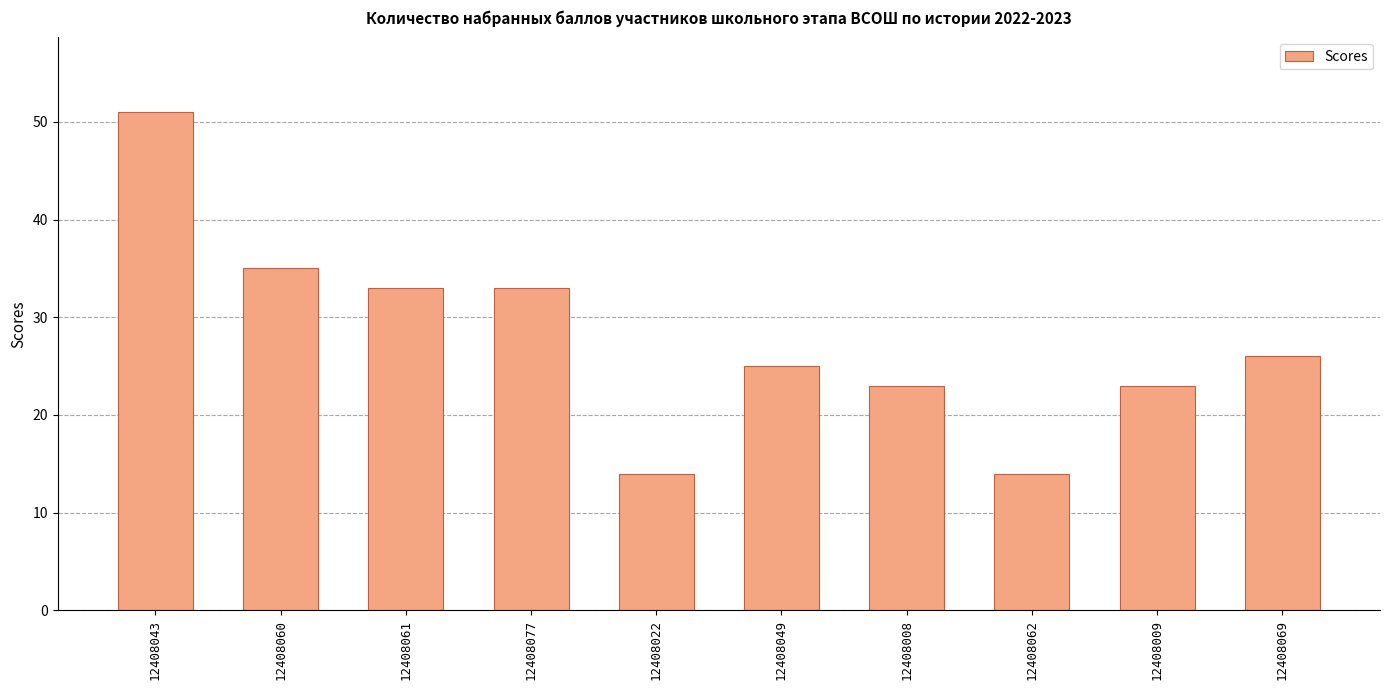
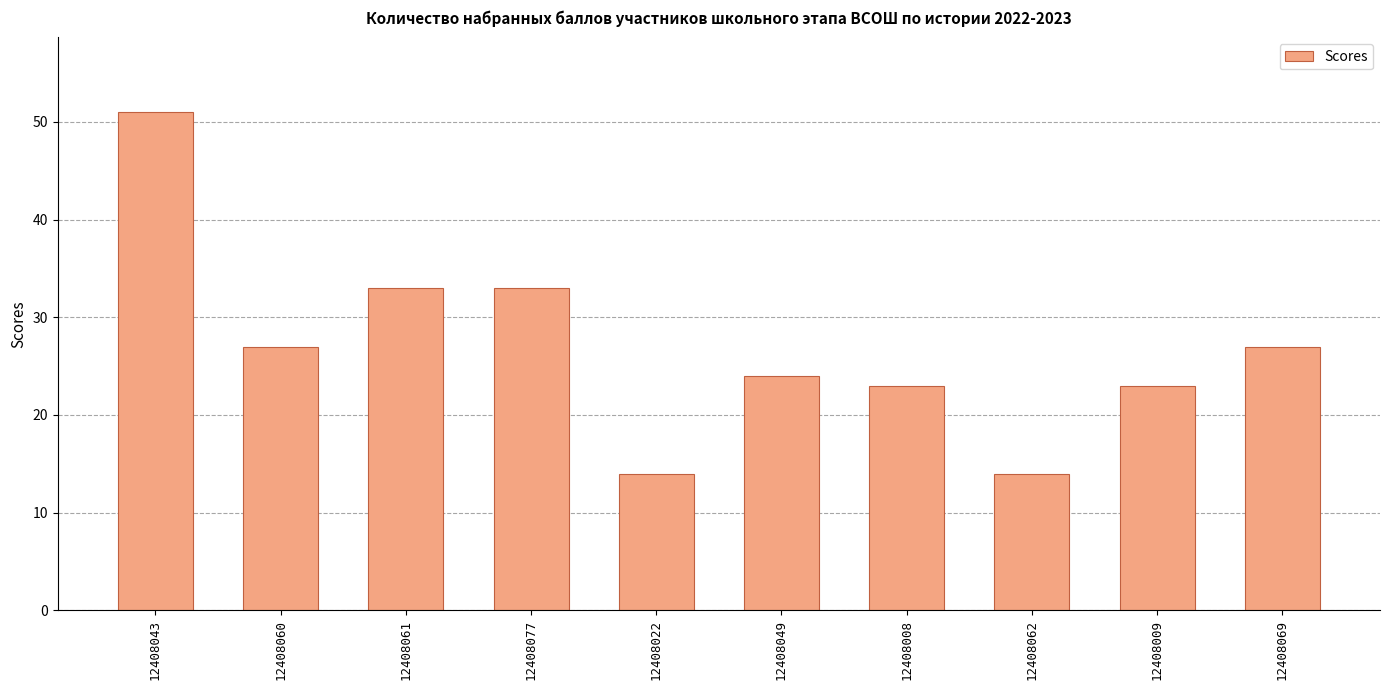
  {
    "12408043": 51,
-   "12408060": 35,
+   "12408060": 27,
    "12408061": 33,
    "12408077": 33,
    "12408022": 14,
-   "12408049": 25,
+   "12408049": 24,
    "12408008": 23,
    "12408062": 14,
    "12408009": 23,
-   "12408069": 26
+   "12408069": 27
  }
